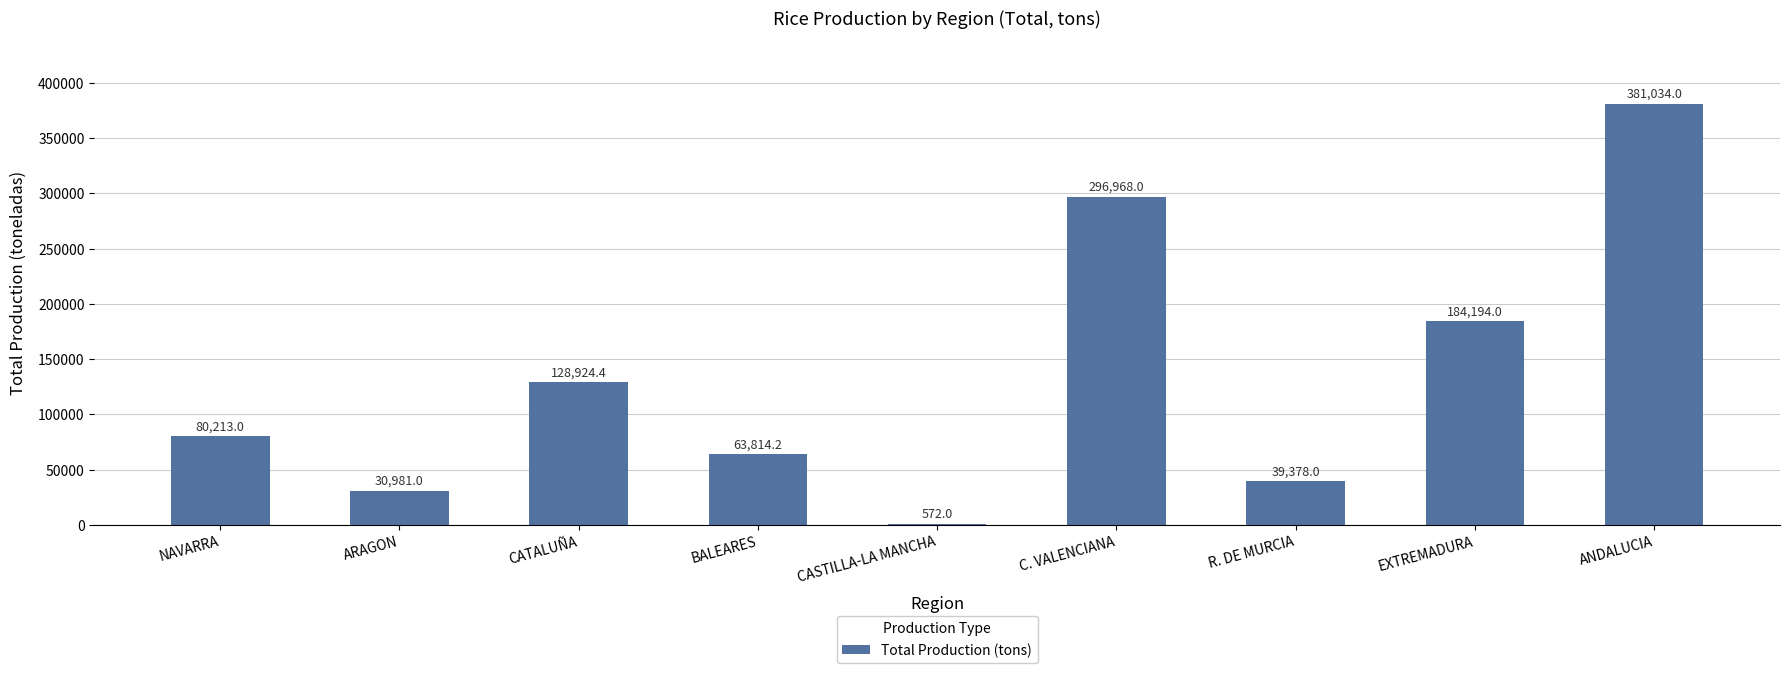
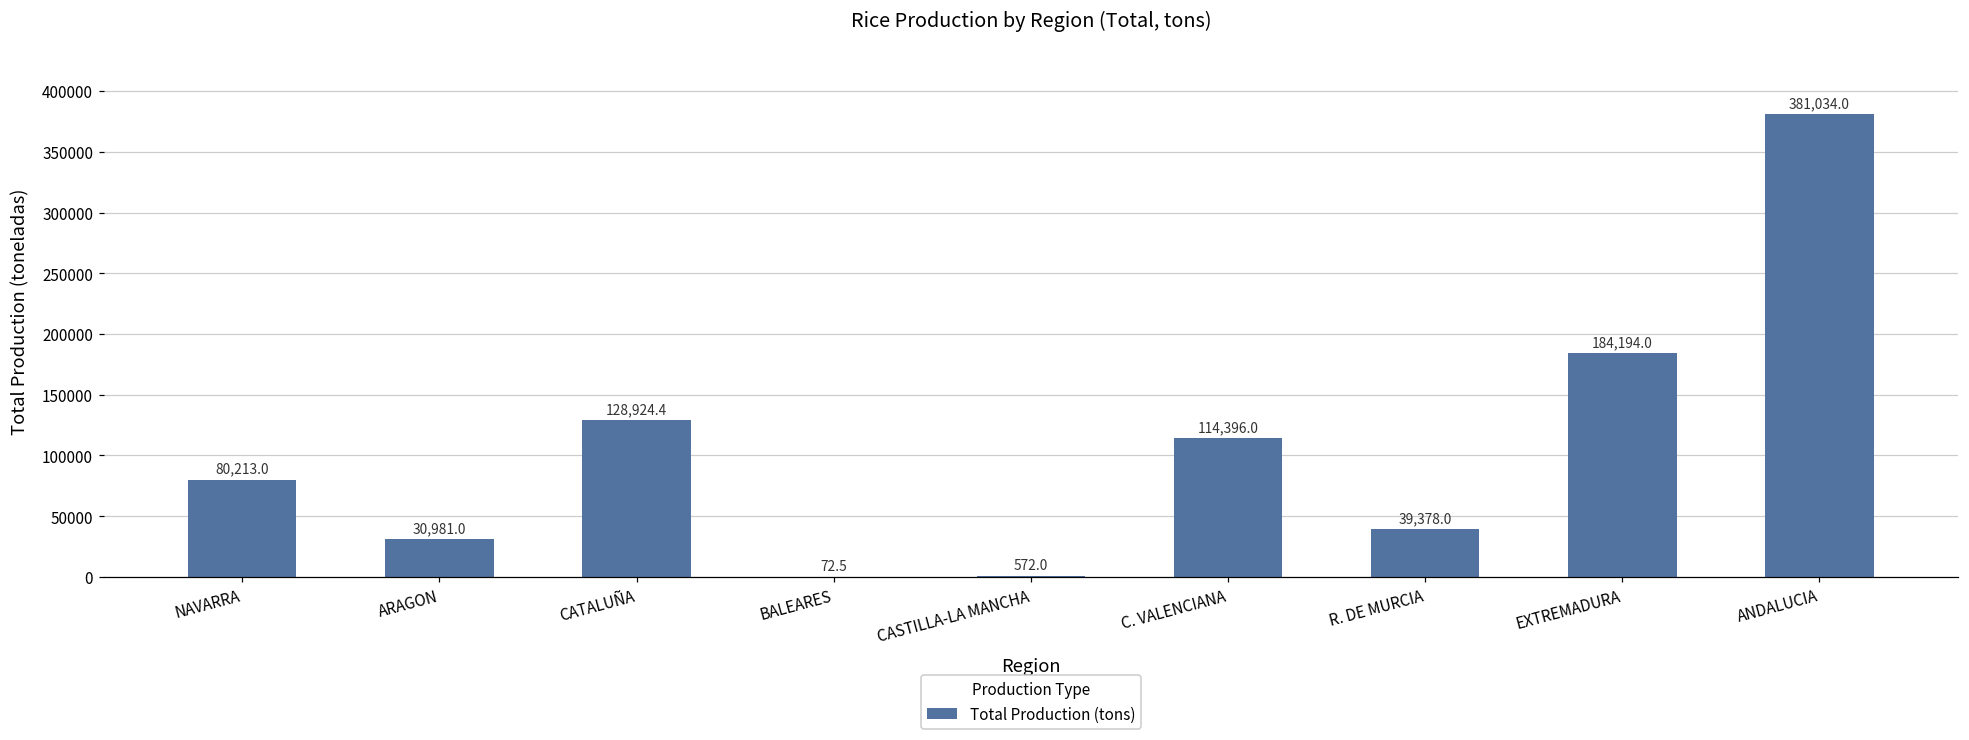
  {
    "NAVARRA": "80,213.0",
    "ARAGON": "30,981.0",
    "CATALUÑA": "128,924.4",
-   "BALEARES": "63,814.2",
+   "BALEARES": "72.5",
    "CASTILLA-LA MANCHA": "572.0",
-   "C. VALENCIANA": "296,968.0",
+   "C. VALENCIANA": "114,396.0",
    "R. DE MURCIA": "39,378.0",
    "EXTREMADURA": "184,194.0",
    "ANDALUCIA": "381,034.0"
  }
